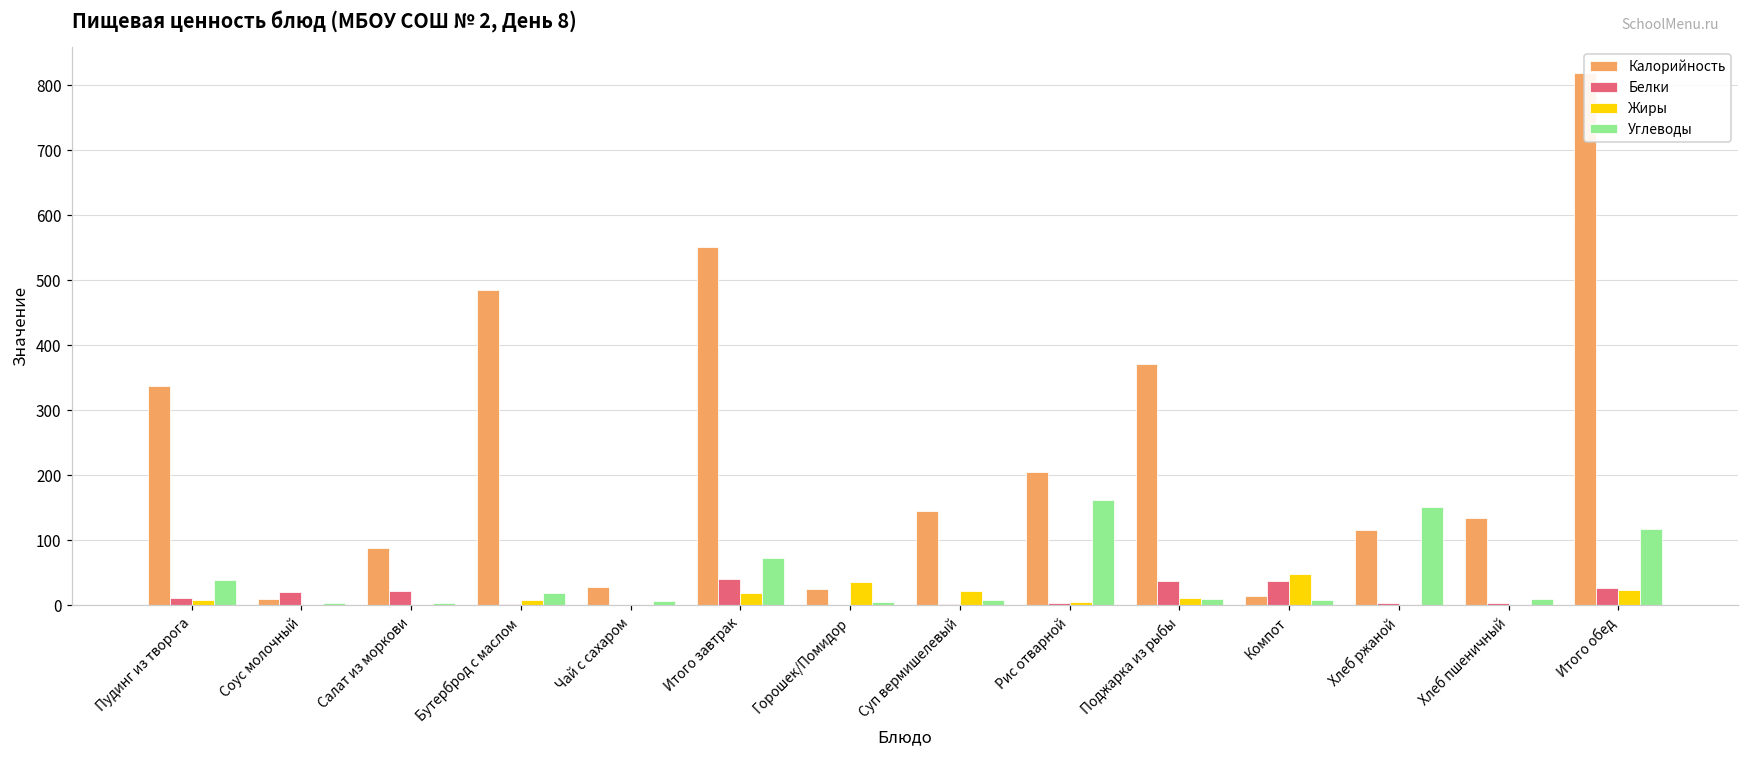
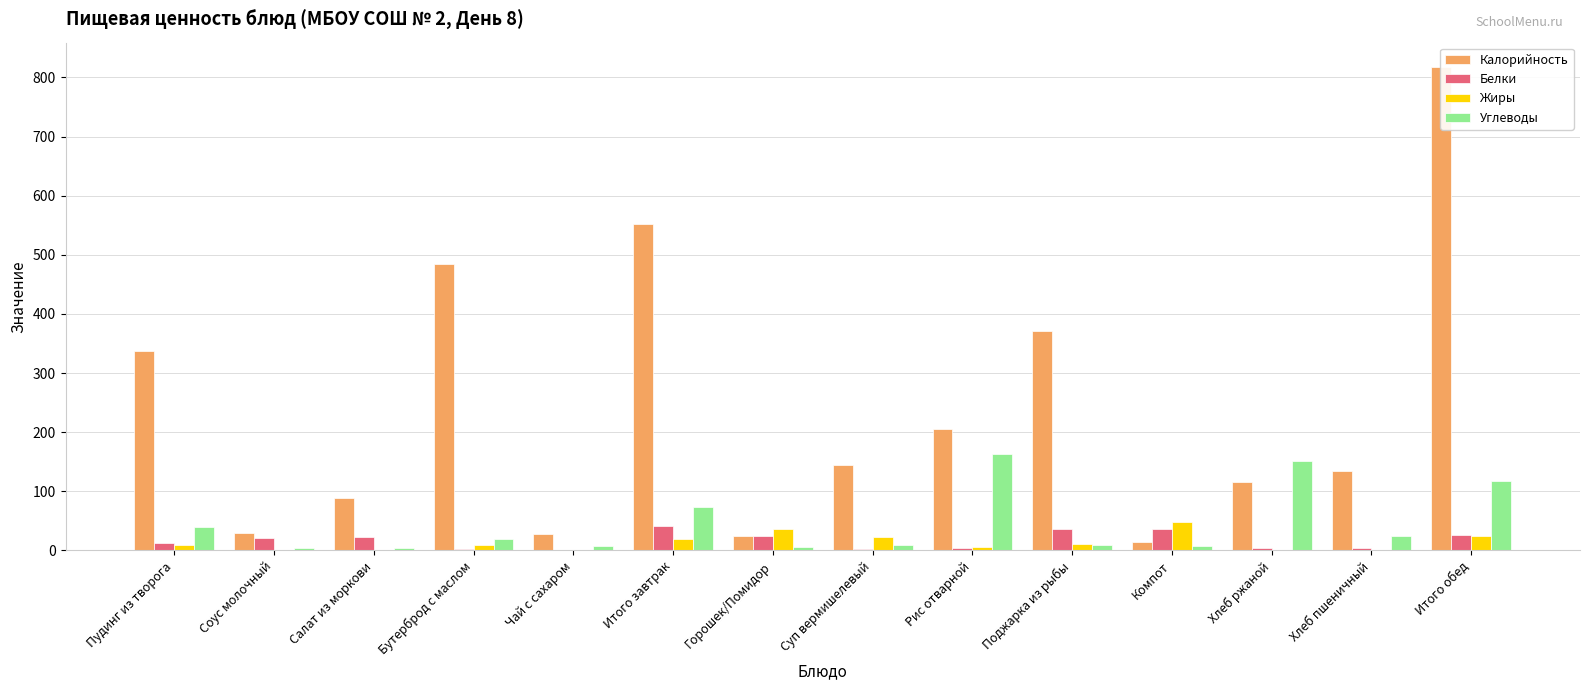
  {
    "Калорийность": {
      "Пудинг из творога": 340,
-     "Соус молочный": 10,
+     "Соус молочный": 30,
      "Салат из моркови": 90,
      "Бутерброд с маслом": 480,
      "Чай с сахаром": 30,
      "Итого завтрак": 550,
      "Горошек/Помидор": 20,
      "Суп вермишелевый": 150,
      "Рис отварной": 200,
      "Поджарка из рыбы": 370,
      "Компот": 10,
      "Хлеб ржаной": 120,
      "Хлеб пшеничный": 140
    },
    "Белки": {
      "Пудинг из творога": 10,
      "Соус молочный": 20,
      "Салат из моркови": 20,
      "Итого завтрак": 40,
-     "Горошек/Помидор": 0,
+     "Горошек/Помидор": 20,
      "Поджарка из рыбы": 40,
      "Компот": 40,
      "Итого обед": 30
    },
    "Жиры": {
      "Пудинг из творога": 10,
      "Бутерброд с маслом": 10,
      "Чай с сахаром": 0,
      "Итого завтрак": 20,
      "Горошек/Помидор": 40,
      "Суп вермишелевый": 20,
      "Рис отварной": 10,
      "Поджарка из рыбы": 10,
      "Компот": 50,
      "Итого обед": 20
    },
    "Углеводы": {
      "Пудинг из творога": 40,
      "Салат из моркови": 0,
      "Бутерброд с маслом": 20,
      "Чай с сахаром": 10,
      "Итого завтрак": 70,
      "Горошек/Помидор": 10,
      "Суп вермишелевый": 10,
      "Рис отварной": 160,
      "Поджарка из рыбы": 10,
      "Компот": 10,
      "Хлеб ржаной": 150,
-     "Хлеб пшеничный": 10,
+     "Хлеб пшеничный": 20,
      "Итого обед": 120
    }
  }
